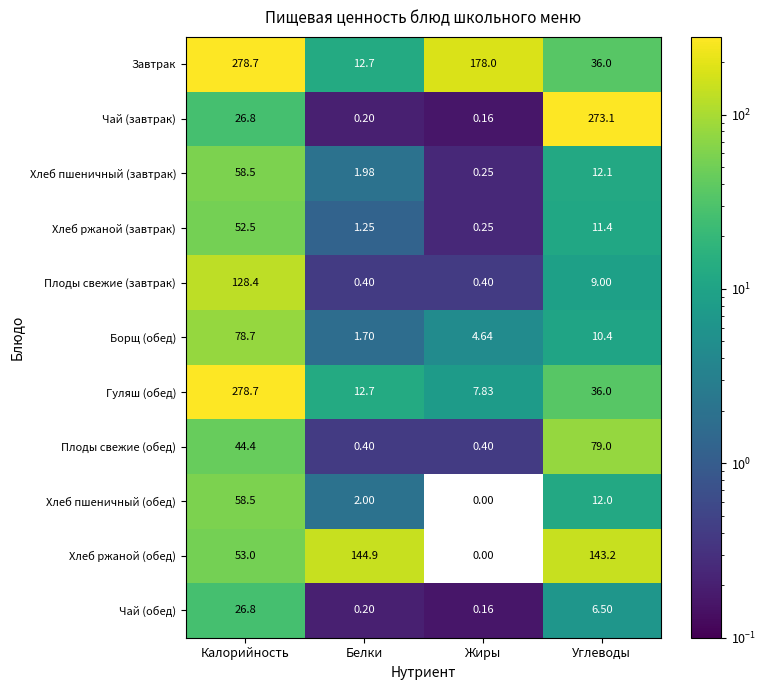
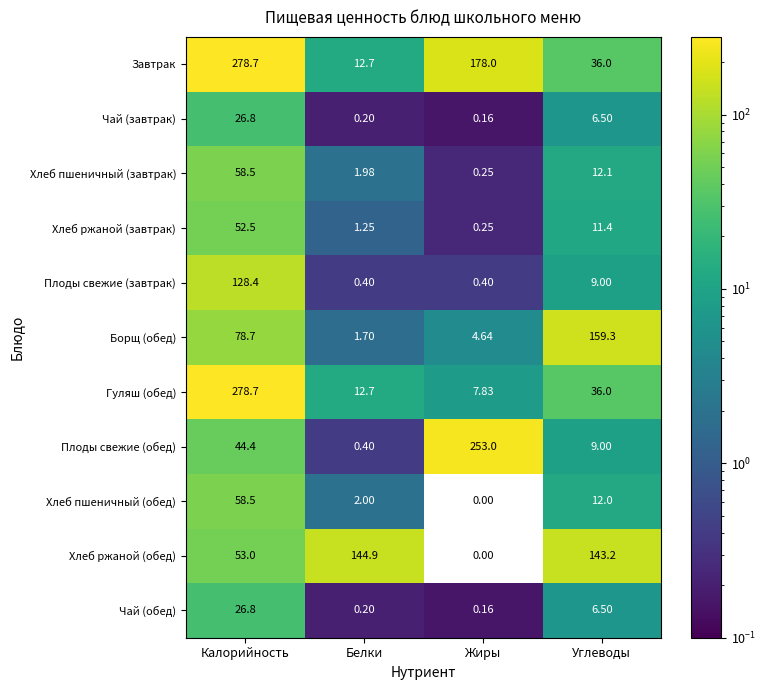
  {
    "Завтрак": {
      "Калорийность": 278.7,
      "Белки": 12.7,
      "Жиры": 178.0,
      "Углеводы": 36.0
    },
    "Чай (завтрак)": {
      "Калорийность": 26.8,
      "Белки": 0.20,
      "Жиры": 0.16,
-     "Углеводы": 273.1
+     "Углеводы": 6.50
    },
    "Хлеб пшеничный (завтрак)": {
      "Калорийность": 58.5,
      "Белки": 1.98,
      "Жиры": 0.25,
      "Углеводы": 12.1
    },
    "Хлеб ржаной (завтрак)": {
      "Калорийность": 52.5,
      "Белки": 1.25,
      "Жиры": 0.25,
      "Углеводы": 11.4
    },
    "Плоды свежие (завтрак)": {
      "Калорийность": 128.4,
      "Белки": 0.40,
      "Жиры": 0.40,
      "Углеводы": 9.00
    },
    "Борщ (обед)": {
      "Калорийность": 78.7,
      "Белки": 1.70,
      "Жиры": 4.64,
-     "Углеводы": 10.4
+     "Углеводы": 159.3
    },
    "Гуляш (обед)": {
      "Калорийность": 278.7,
      "Белки": 12.7,
      "Жиры": 7.83,
      "Углеводы": 36.0
    },
    "Плоды свежие (обед)": {
      "Калорийность": 44.4,
      "Белки": 0.40,
-     "Жиры": 0.40,
-     "Углеводы": 79.0
+     "Жиры": 253.0,
+     "Углеводы": 9.00
    },
    "Хлеб пшеничный (обед)": {
      "Калорийность": 58.5,
      "Белки": 2.00,
      "Жиры": 0.00,
      "Углеводы": 12.0
    },
    "Хлеб ржаной (обед)": {
      "Калорийность": 53.0,
      "Белки": 144.9,
      "Жиры": 0.00,
      "Углеводы": 143.2
    },
    "Чай (обед)": {
      "Калорийность": 26.8,
      "Белки": 0.20,
      "Жиры": 0.16,
      "Углеводы": 6.50
    }
  }
